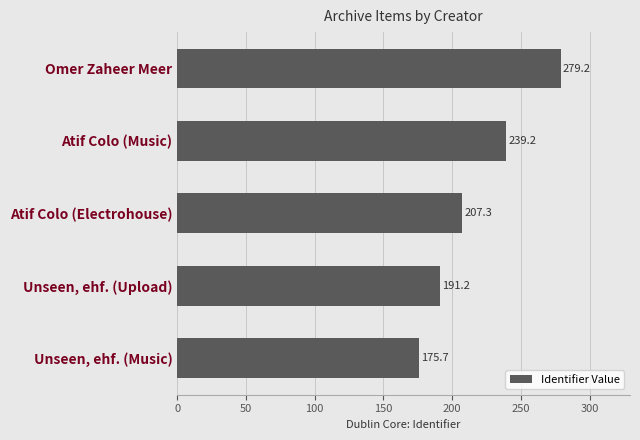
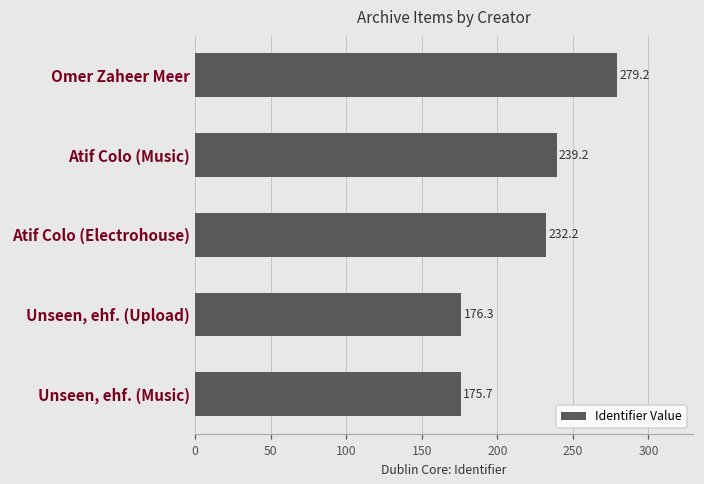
  {
    "Omer Zaheer Meer": 279.2,
    "Atif Colo (Music)": 239.2,
-   "Atif Colo (Electrohouse)": 207.3,
-   "Unseen, ehf. (Upload)": 191.2,
+   "Atif Colo (Electrohouse)": 232.2,
+   "Unseen, ehf. (Upload)": 176.3,
    "Unseen, ehf. (Music)": 175.7
  }
